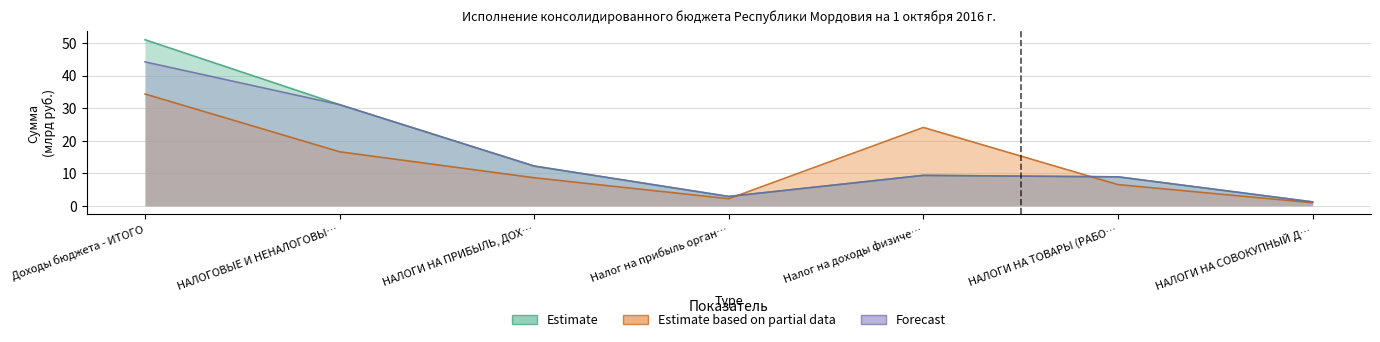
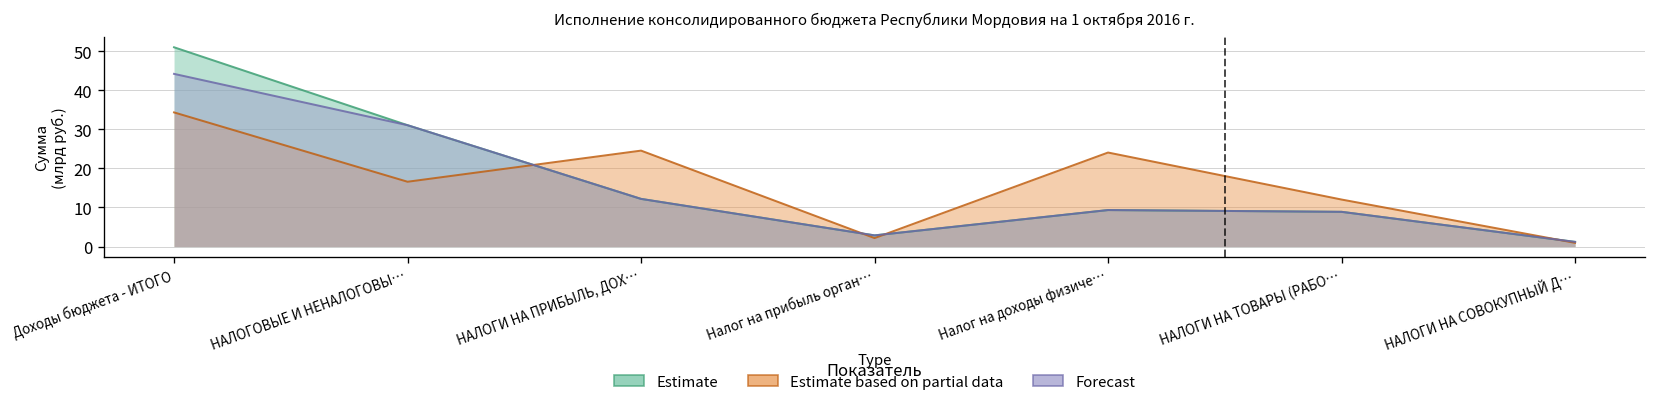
  {
    "Estimate based on partial data": {
      "Доходы бюджета - ИТОГО": 34,
      "НАЛОГОВЫЕ И НЕНАЛОГОВЫ…": 17,
-     "НАЛОГИ НА ПРИБЫЛЬ, ДОХ…": 9,
+     "НАЛОГИ НА ПРИБЫЛЬ, ДОХ…": 25,
      "Налог на доходы физиче…": 24,
-     "НАЛОГИ НА ТОВАРЫ (РАБО…": 7
+     "НАЛОГИ НА ТОВАРЫ (РАБО…": 12
    }
  }
